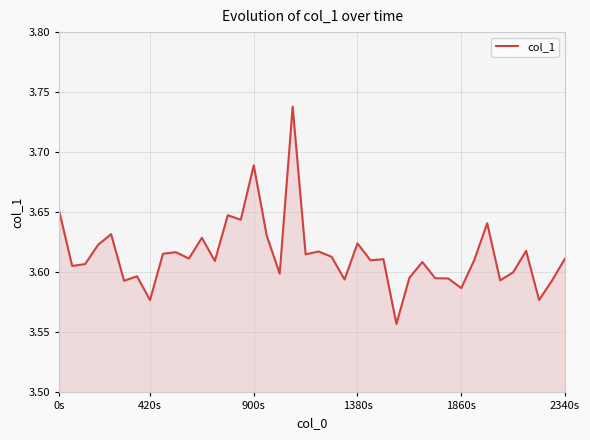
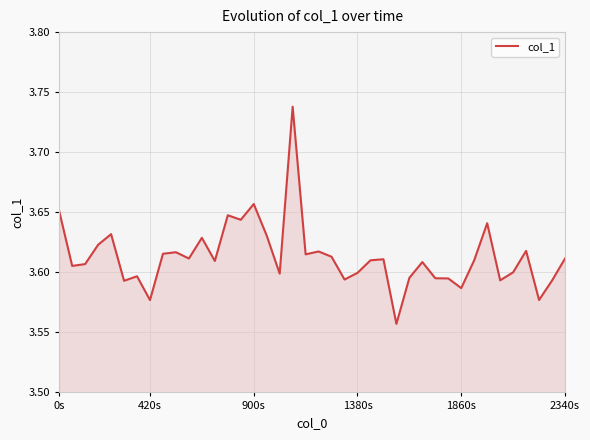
  {
    "0s": 3.651,
    "420s": 3.577,
-   "900s": 3.689,
-   "1380s": 3.624,
+   "900s": 3.657,
+   "1380s": 3.600,
    "1860s": 3.587,
    "2340s": 3.611
  }
